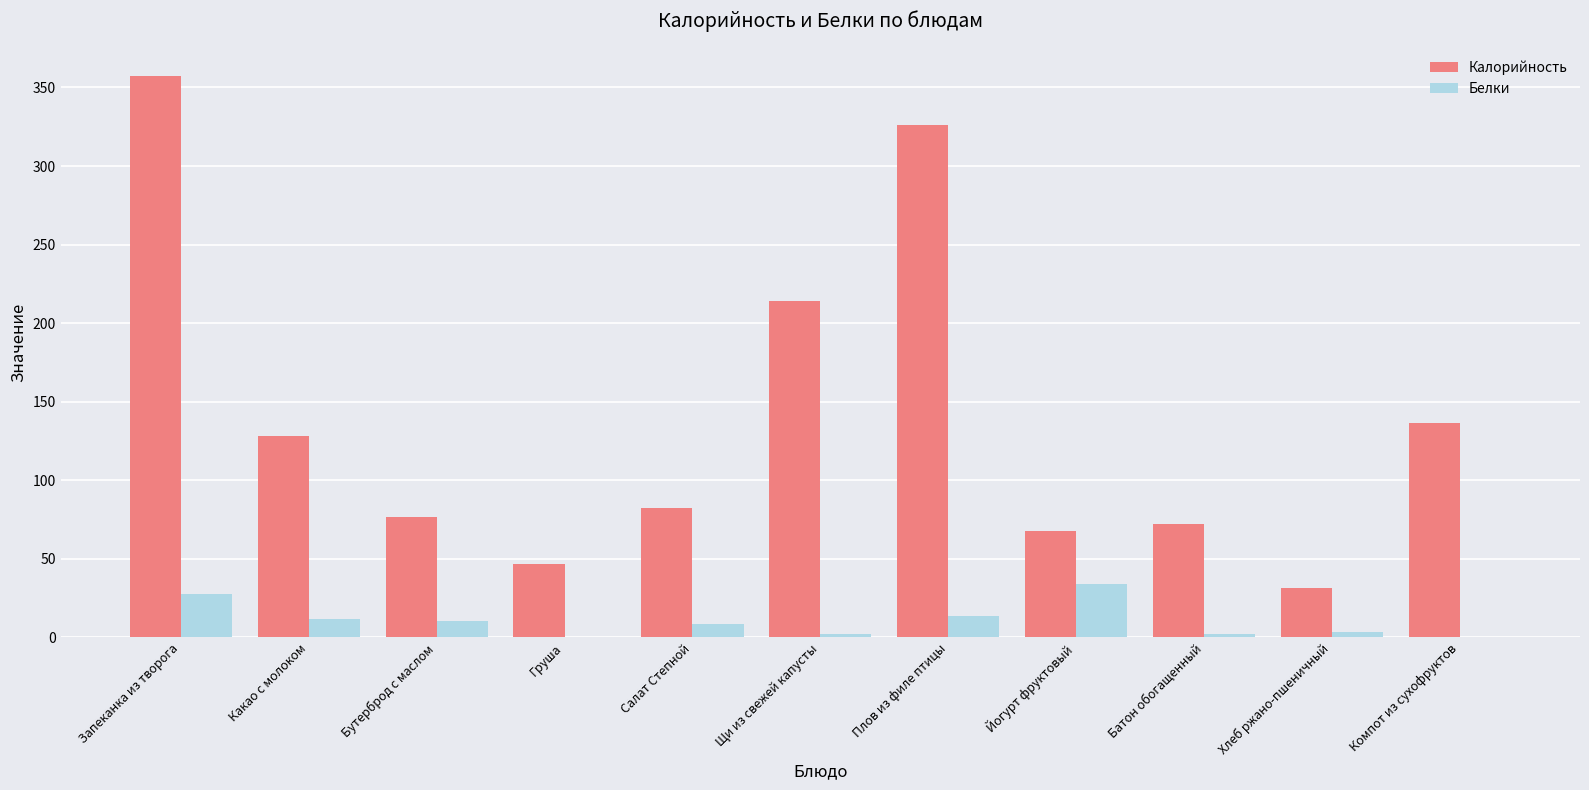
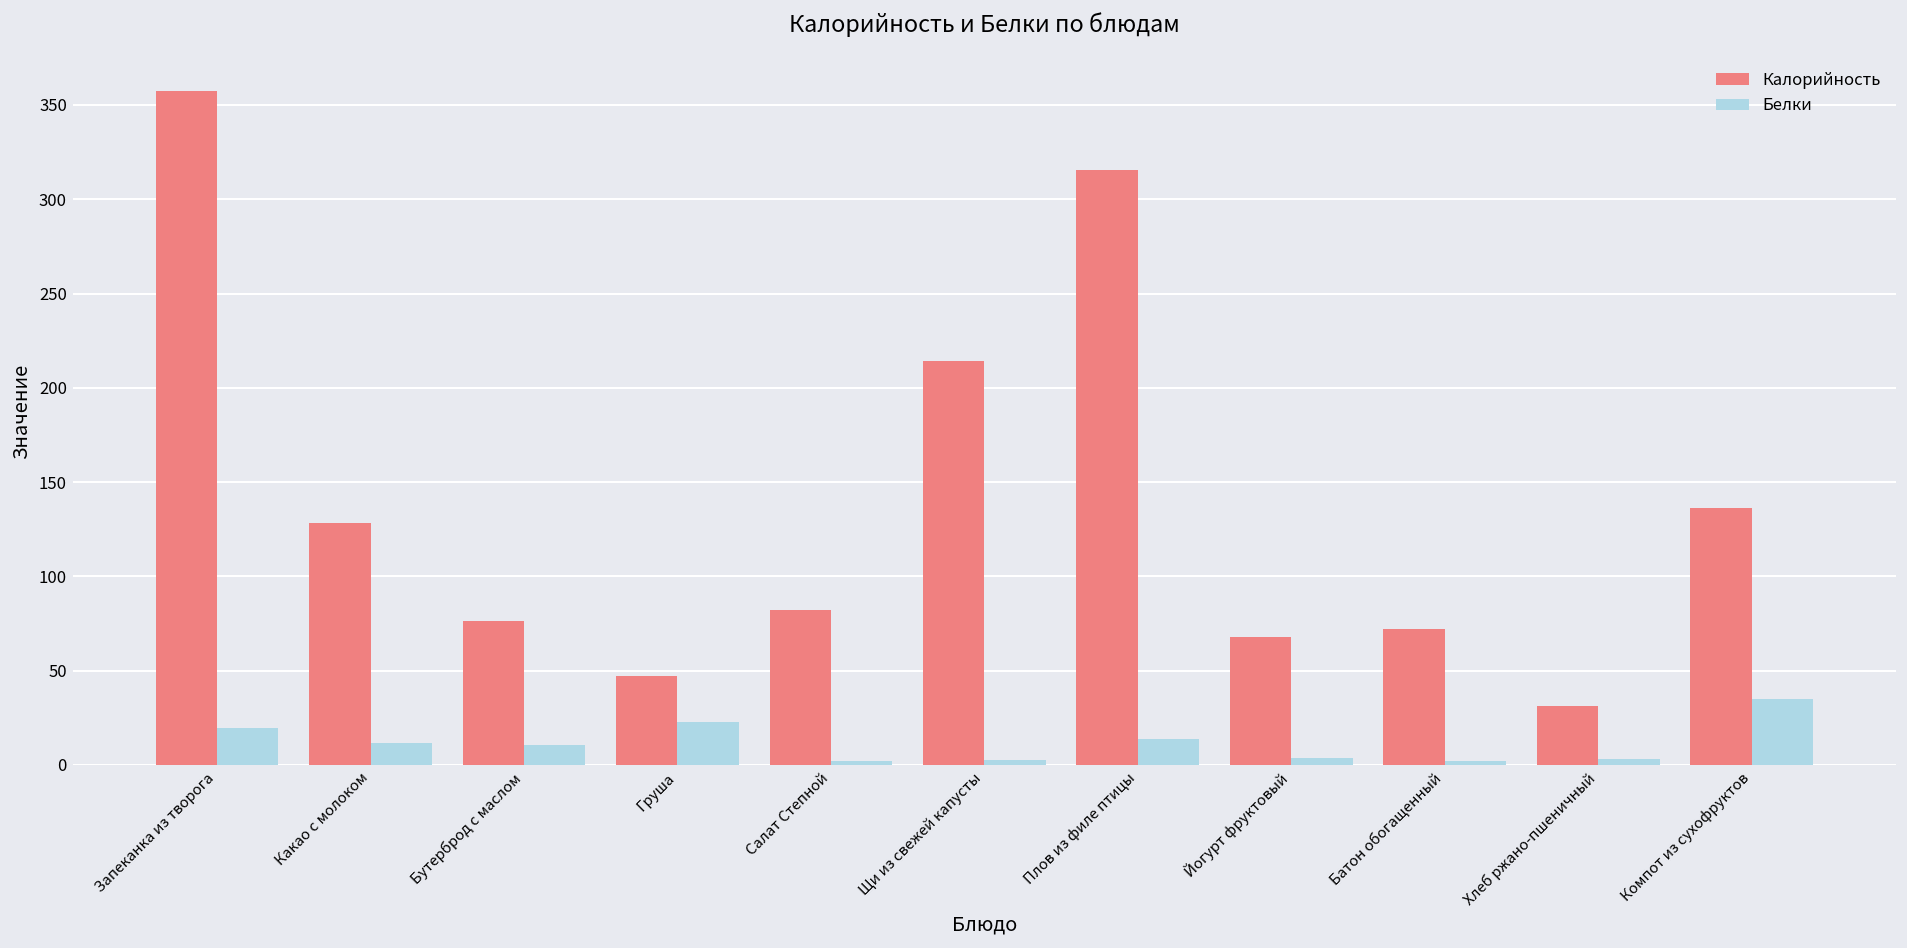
  {
    "Калорийность": {
      "Запеканка из творога": 358,
      "Какао с молоком": 129,
      "Бутерброд с маслом": 76,
      "Груша": 47,
      "Салат Степной": 82,
      "Щи из свежей капусты": 214,
-     "Плов из филе птицы": 326,
+     "Плов из филе птицы": 316,
      "Йогурт фруктовый": 68,
      "Батон обогащенный": 72,
      "Хлеб ржано-пшеничный": 32,
      "Компот из сухофруктов": 137
    },
    "Белки": {
-     "Запеканка из творога": 28,
+     "Запеканка из творога": 20,
      "Какао с молоком": 12,
      "Бутерброд с маслом": 11,
-     "Груша": 0,
-     "Салат Степной": 9,
+     "Груша": 23,
+     "Салат Степной": 2,
      "Щи из свежей капусты": 3,
      "Плов из филе птицы": 14,
-     "Йогурт фруктовый": 34,
+     "Йогурт фруктовый": 4,
      "Батон обогащенный": 2,
      "Хлеб ржано-пшеничный": 3,
-     "Компот из сухофруктов": 1
+     "Компот из сухофруктов": 35
    }
  }
